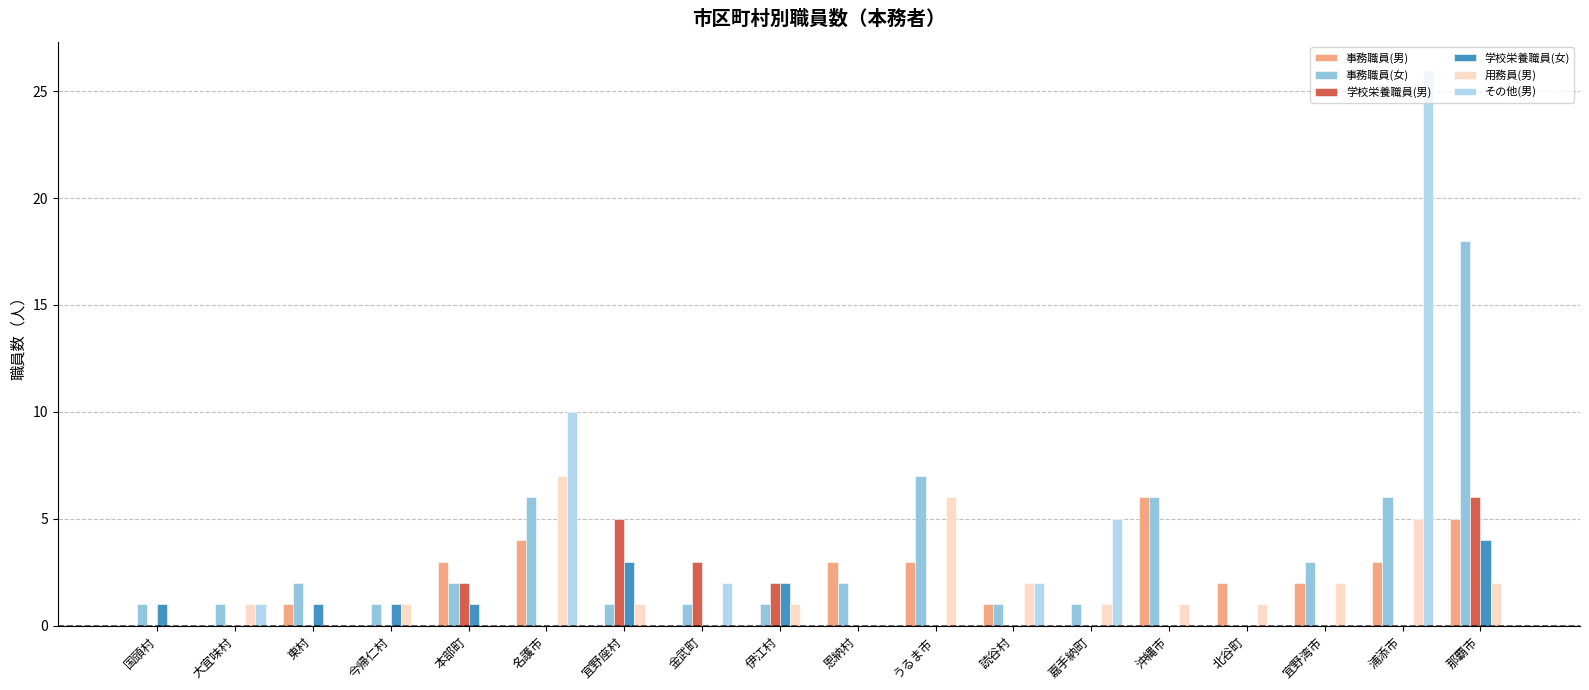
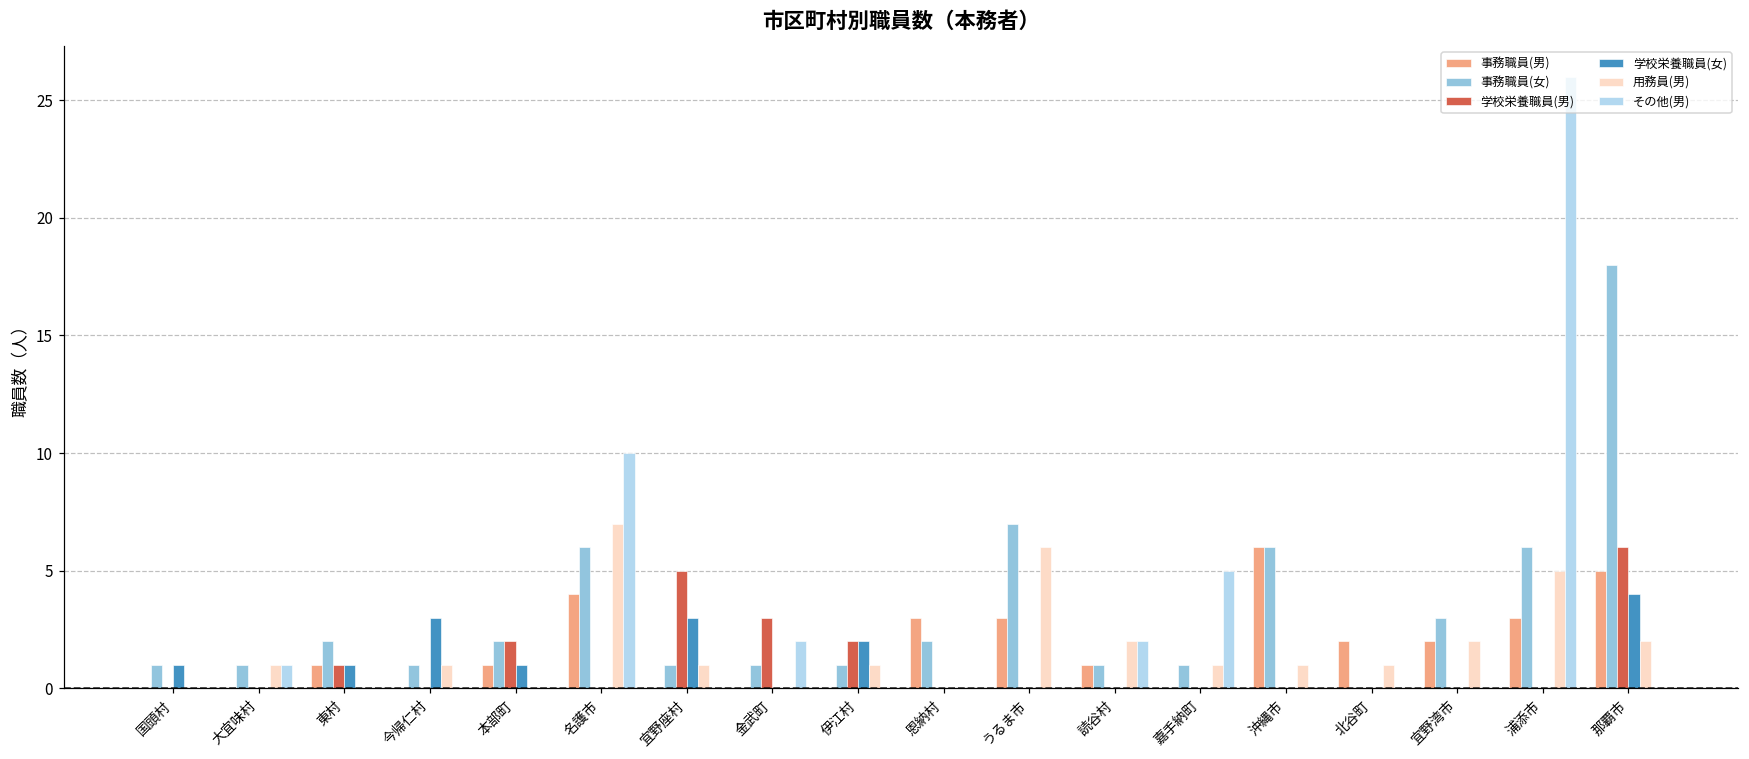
  {
    "事務職員(男)": {
      "国頭村": 0,
      "大宜味村": 0,
      "東村": 1,
      "今帰仁村": 0,
-     "本部町": 3,
+     "本部町": 1,
      "名護市": 4,
      "宜野座村": 0,
      "金武町": 0,
      "伊江村": 0,
      "恩納村": 3,
      "うるま市": 3,
      "読谷村": 1,
      "嘉手納町": 0,
      "沖縄市": 6,
      "北谷町": 2,
      "宜野湾市": 2,
      "浦添市": 3,
      "那覇市": 5
    },
    "学校栄養職員(男)": {
      "国頭村": 0,
      "大宜味村": 0,
-     "東村": 0,
+     "東村": 1,
      "今帰仁村": 0,
      "本部町": 2,
      "名護市": 0,
      "宜野座村": 5,
      "金武町": 3,
      "伊江村": 2,
      "恩納村": 0,
      "うるま市": 0,
      "読谷村": 0,
      "嘉手納町": 0,
      "沖縄市": 0,
      "北谷町": 0,
      "宜野湾市": 0,
      "浦添市": 0,
      "那覇市": 6
    },
    "学校栄養職員(女)": {
      "国頭村": 1,
      "大宜味村": 0,
      "東村": 1,
-     "今帰仁村": 1,
+     "今帰仁村": 3,
      "本部町": 1,
      "名護市": 0,
      "宜野座村": 3,
      "金武町": 0,
      "伊江村": 2,
      "恩納村": 0,
      "うるま市": 0,
      "読谷村": 0,
      "嘉手納町": 0,
      "沖縄市": 0,
      "北谷町": 0,
      "宜野湾市": 0,
      "浦添市": 0,
      "那覇市": 4
    },
    "用務員(男)": {
      "国頭村": 0,
      "大宜味村": 1,
      "東村": 0,
      "今帰仁村": 1,
      "本部町": 0,
      "名護市": 7,
      "宜野座村": 1,
      "金武町": 0,
      "伊江村": 1,
      "恩納村": 0,
      "うるま市": 6,
      "読谷村": 2,
      "嘉手納町": 1,
      "沖縄市": 1,
      "北谷町": 1,
      "宜野湾市": 2,
      "浦添市": 5,
      "那覇市": 2
    }
  }
